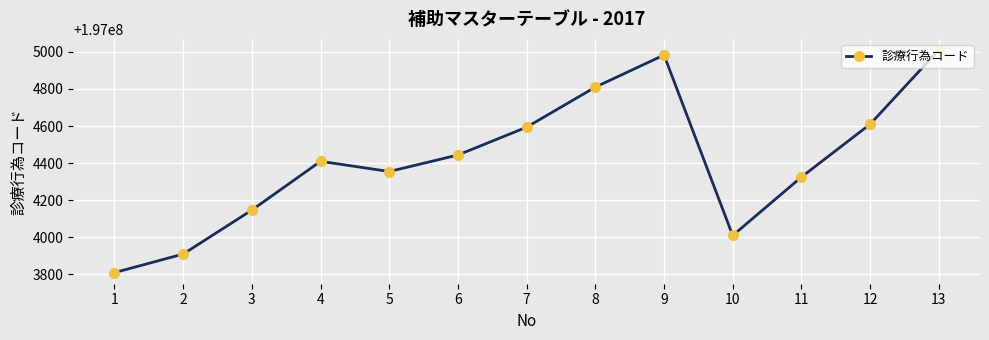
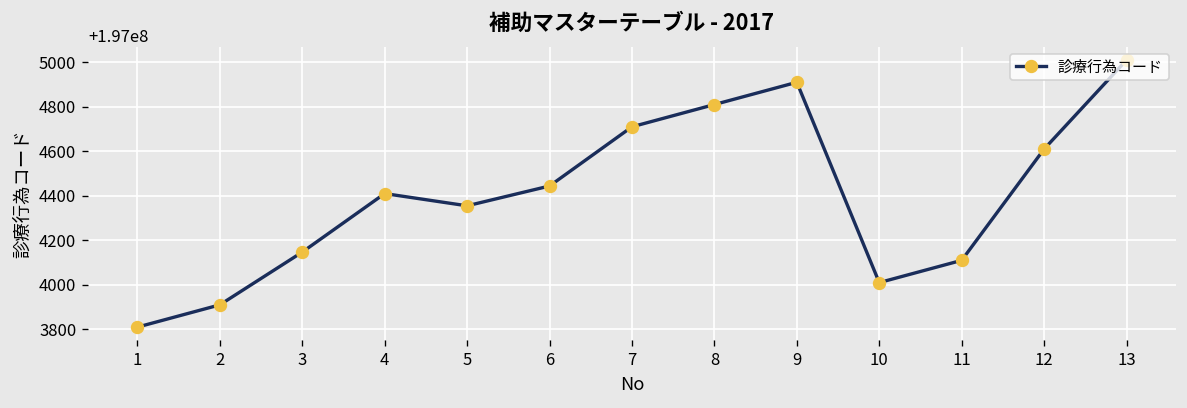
  {
    "1": 197003810,
    "2": 197003910,
    "3": 197004150,
    "4": 197004410,
    "5": 197004360,
    "6": 197004440,
-   "7": 197004590,
+   "7": 197004710,
    "8": 197004810,
-   "9": 197004980,
+   "9": 197004910,
    "10": 197004010,
-   "11": 197004330,
+   "11": 197004110,
    "12": 197004610
  }
